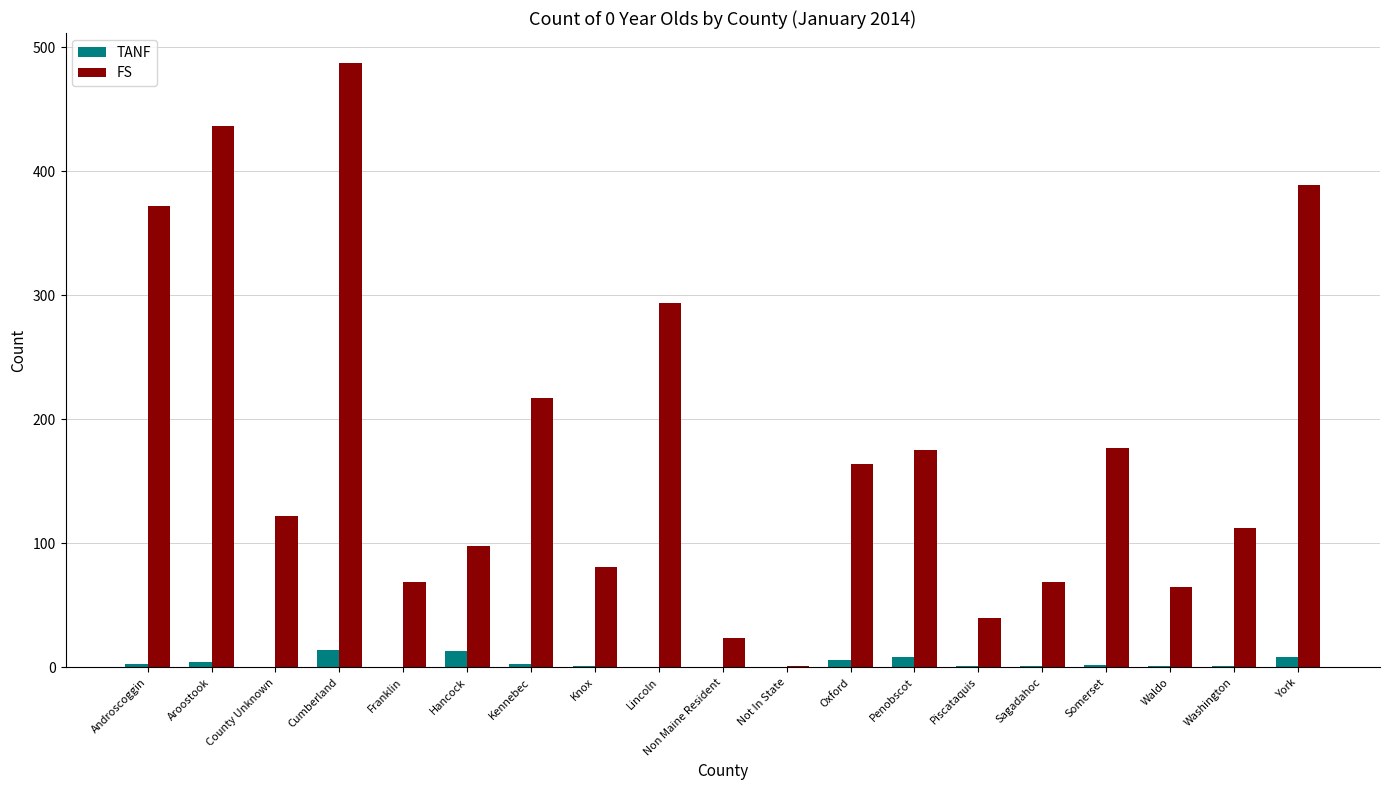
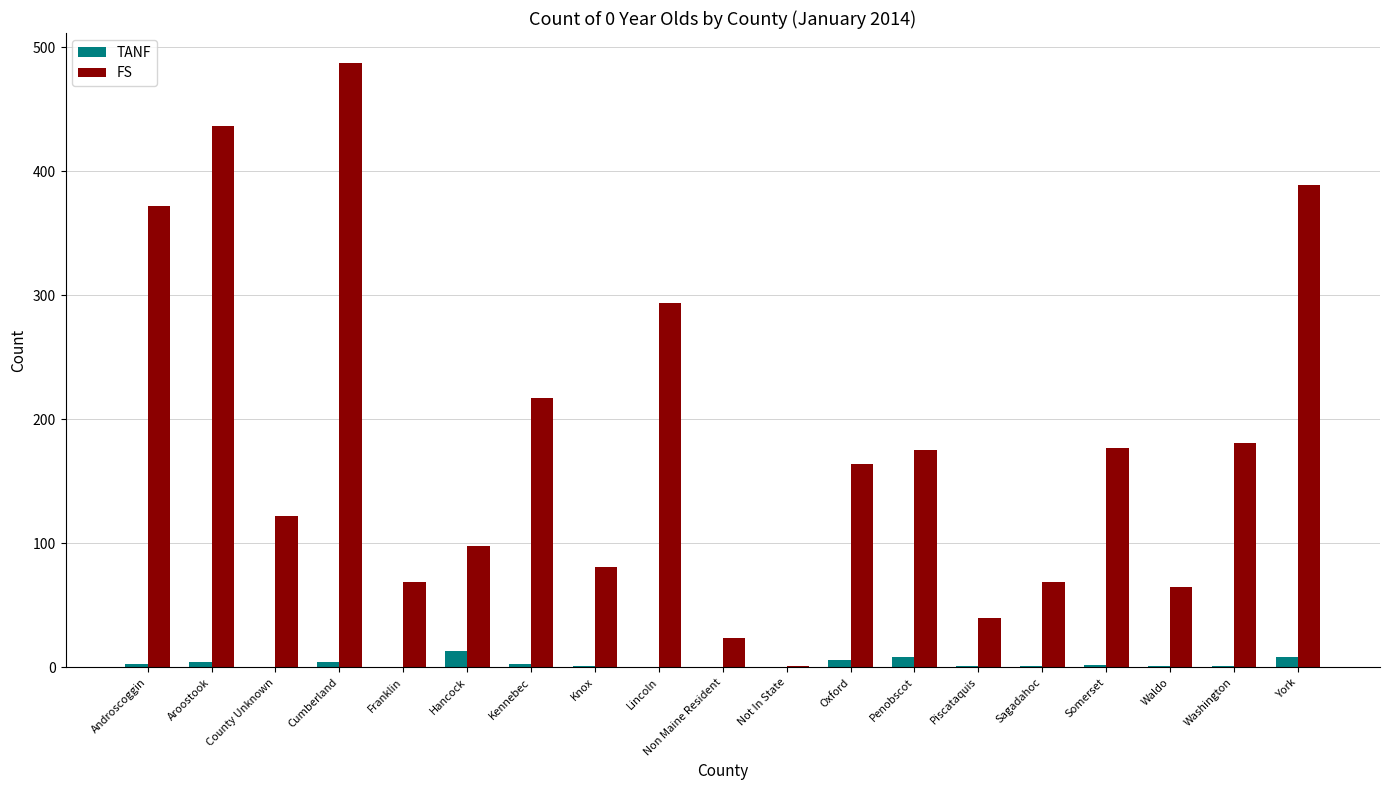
  {
    "TANF": {
      "Androscoggin": 3,
      "Aroostook": 4,
      "County Unknown": 0,
-     "Cumberland": 14,
+     "Cumberland": 4,
      "Franklin": 0,
      "Hancock": 13,
      "Kennebec": 3,
      "Lincoln": 0,
      "Non Maine Resident": 0,
      "Not In State": 0,
      "Oxford": 6,
      "Penobscot": 8,
      "York": 8
    },
    "FS": {
      "Androscoggin": 372,
      "Aroostook": 436,
      "County Unknown": 122,
      "Cumberland": 487,
      "Franklin": 69,
      "Hancock": 98,
      "Kennebec": 217,
      "Knox": 81,
      "Lincoln": 294,
      "Non Maine Resident": 24,
      "Oxford": 164,
      "Penobscot": 175,
      "Piscataquis": 40,
      "Sagadahoc": 69,
      "Somerset": 177,
      "Waldo": 65,
-     "Washington": 112,
+     "Washington": 181,
      "York": 389
    }
  }
